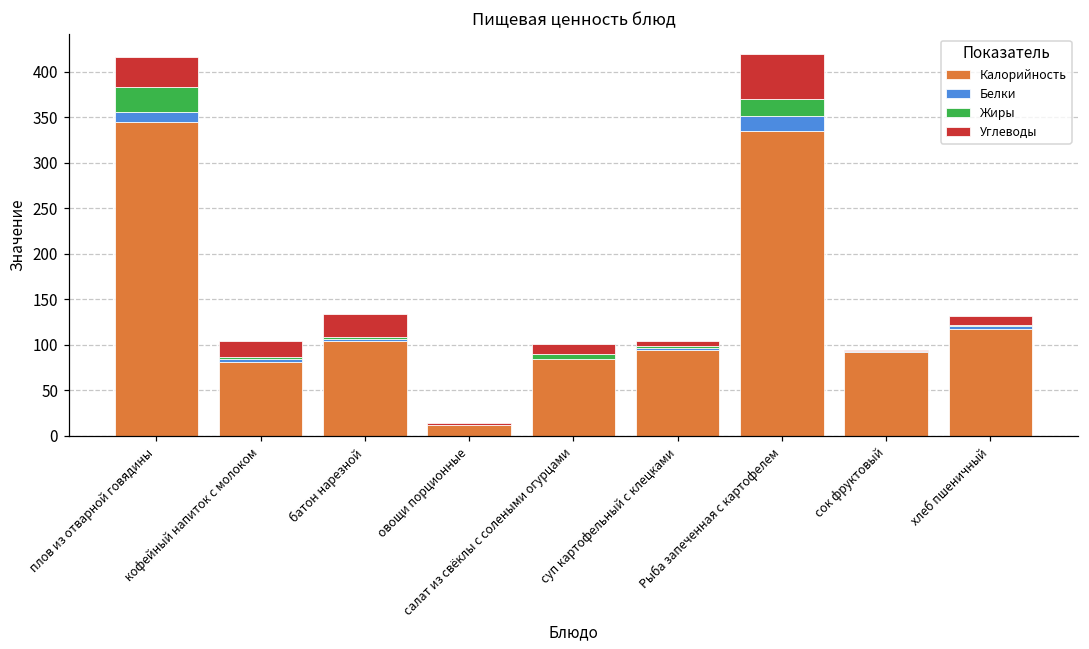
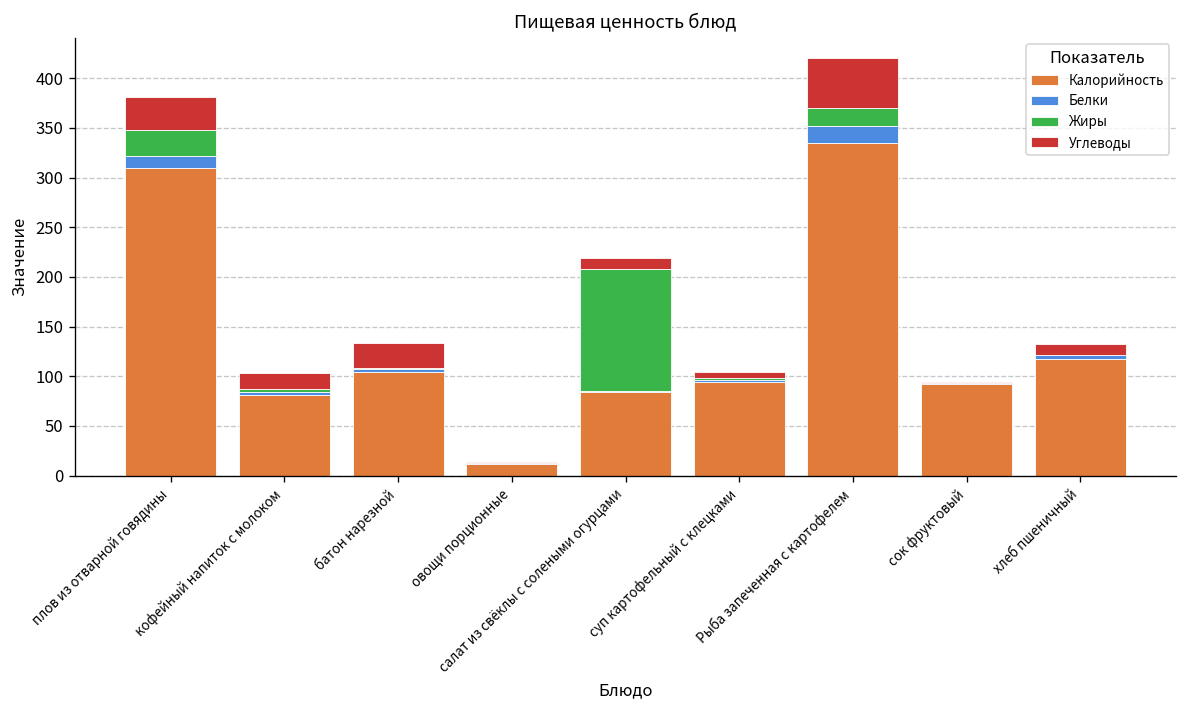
  {
    "Калорийность": {
-     "плов из отварной говядины": 350,
+     "плов из отварной говядины": 310,
      "кофейный напиток с молоком": 80,
      "батон нарезной": 100,
      "овощи порционные": 10,
      "салат из свёклы с солеными огурцами": 80,
      "суп картофельный с клецками": 90,
      "Рыба запеченная с картофелем": 340,
      "сок фруктовый": 90,
      "хлеб пшеничный": 120
    },
    "Белки": {
      "плов из отварной говядины": 10,
      "кофейный напиток с молоком": 0,
      "Рыба запеченная с картофелем": 20,
      "хлеб пшеничный": 0
    },
    "Жиры": {
      "плов из отварной говядины": 30,
-     "салат из свёклы с солеными огурцами": 10,
+     "салат из свёклы с солеными огурцами": 120,
      "Рыба запеченная с картофелем": 20,
      "сок фруктовый": 0
    },
    "Углеводы": {
      "плов из отварной говядины": 30,
      "кофейный напиток с молоком": 20,
      "батон нарезной": 30,
      "салат из свёклы с солеными огурцами": 10,
      "суп картофельный с клецками": 10,
      "Рыба запеченная с картофелем": 50,
      "хлеб пшеничный": 10
    }
  }
